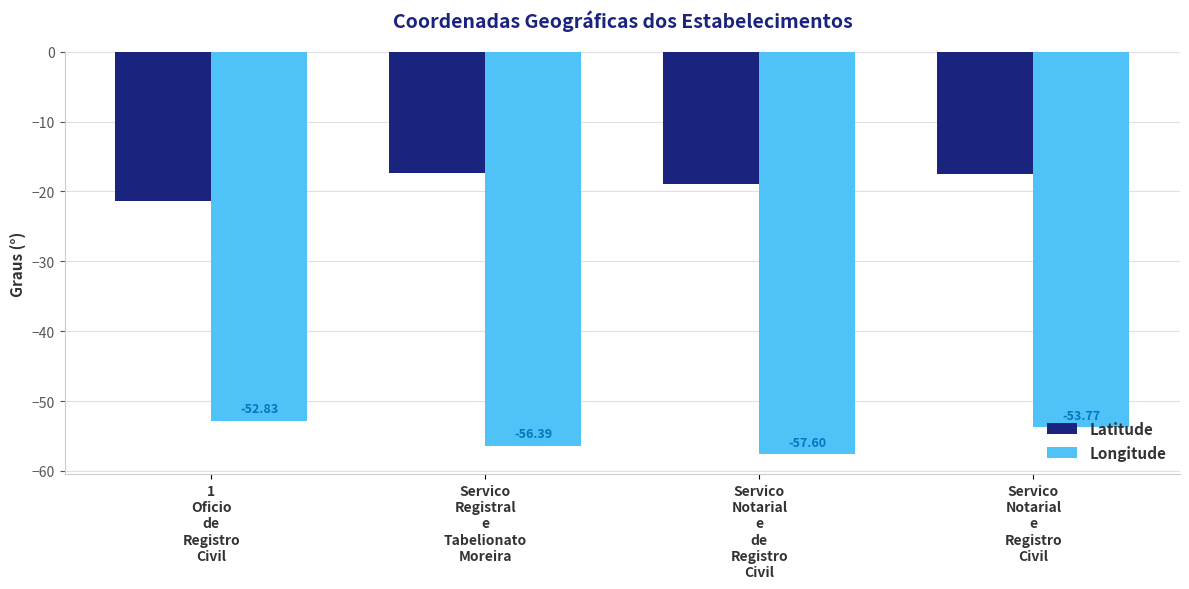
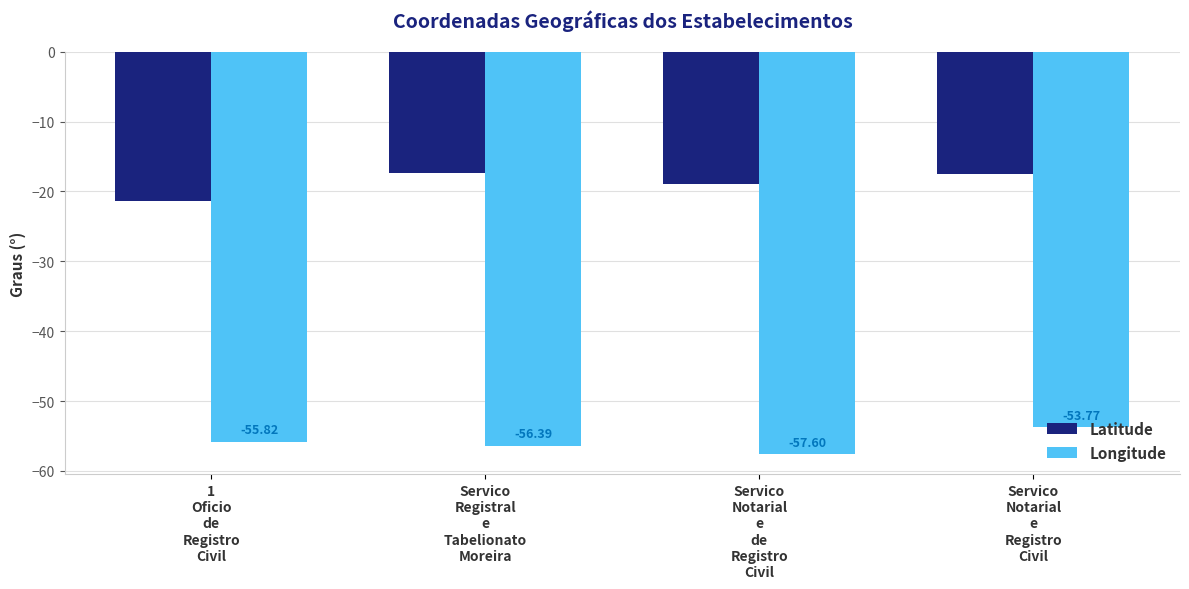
  {
    "Latitude": {
      "1 Oficio de Registro Civil": -21,
      "Servico Registral e Tabelionato Moreira": -17,
      "Servico Notarial e de Registro Civil": -19,
      "Servico Notarial e Registro Civil": -17
    },
    "Longitude": {
-     "1 Oficio de Registro Civil": -52.83,
+     "1 Oficio de Registro Civil": -55.82,
      "Servico Registral e Tabelionato Moreira": -56.39,
      "Servico Notarial e de Registro Civil": -57.60,
      "Servico Notarial e Registro Civil": -53.77
    }
  }
